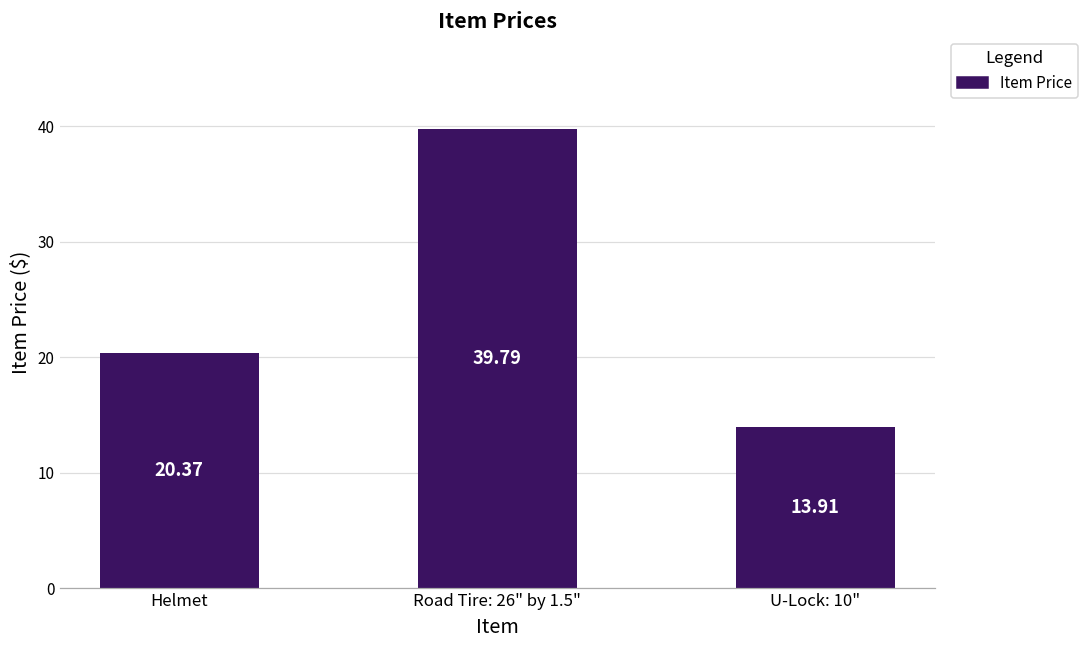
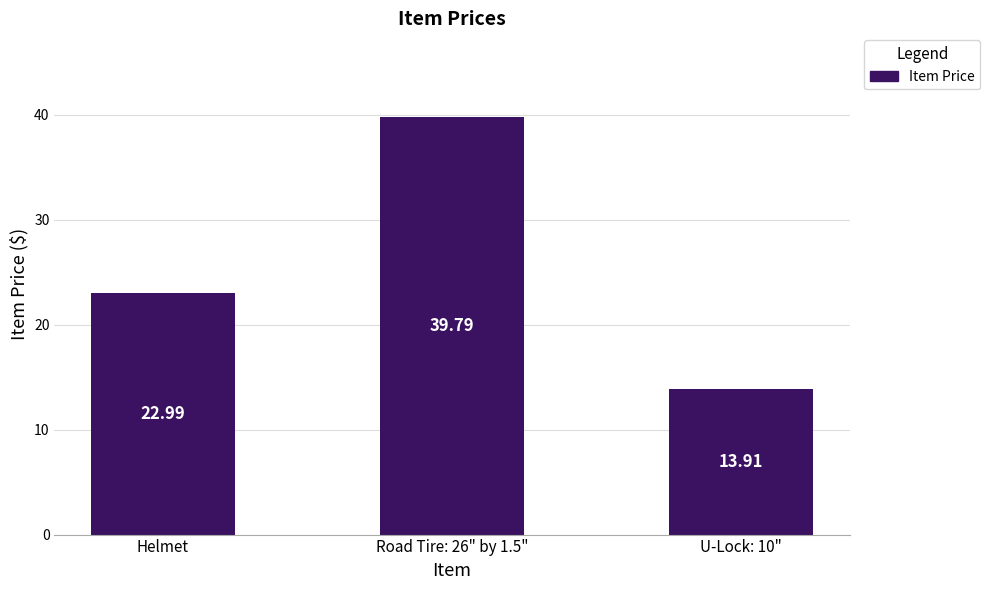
  {
-   "Helmet": 20.37,
+   "Helmet": 22.99,
    "Road Tire: 26\" by 1.5\"": 39.79,
    "U-Lock: 10\"": 13.91
  }
